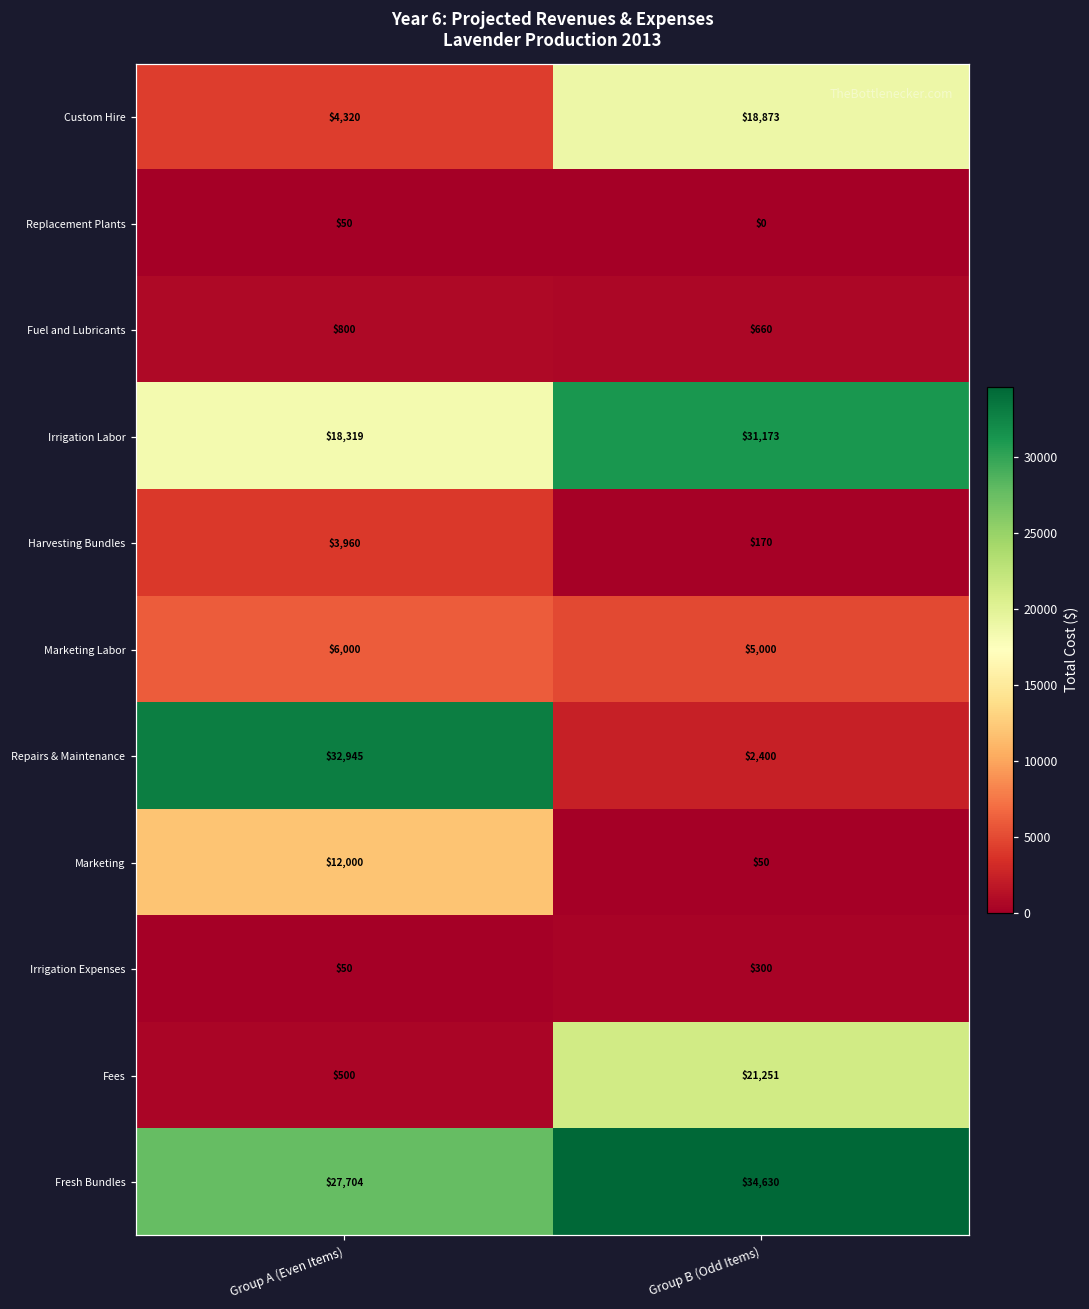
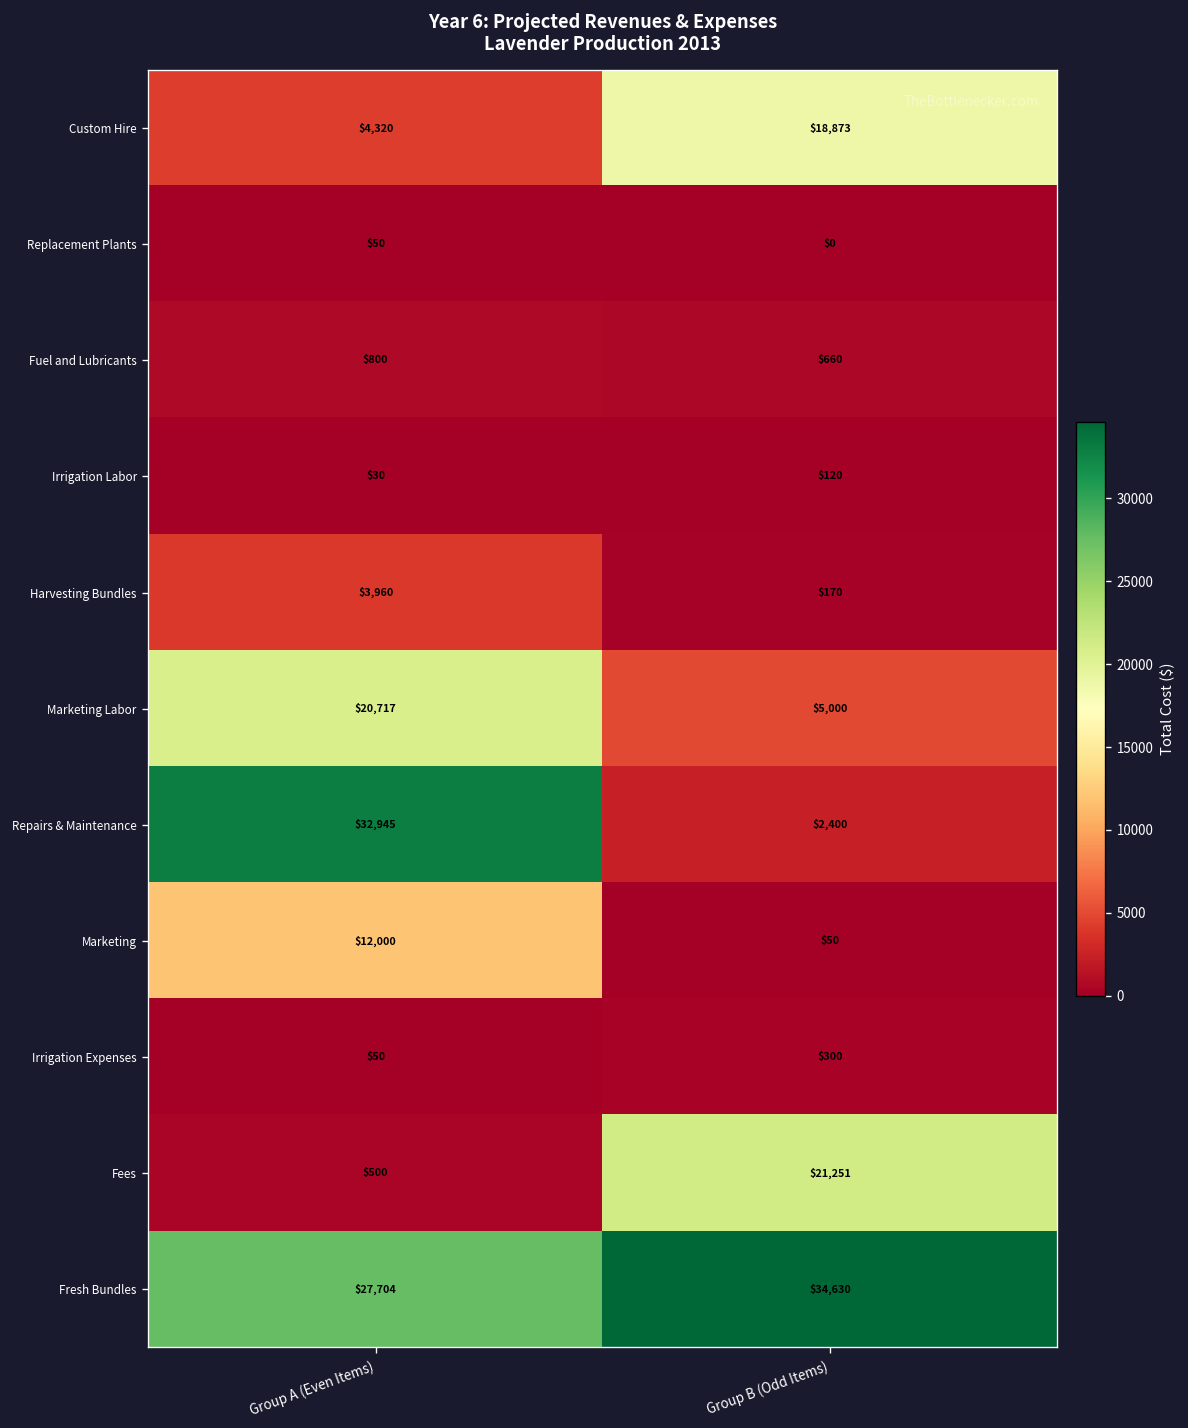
  {
    "Custom Hire": {
      "Group A (Even Items)": "$4,320",
      "Group B (Odd Items)": "$18,873"
    },
    "Replacement Plants": {
      "Group A (Even Items)": "$50",
      "Group B (Odd Items)": "$0"
    },
    "Fuel and Lubricants": {
      "Group A (Even Items)": "$800",
      "Group B (Odd Items)": "$660"
    },
    "Irrigation Labor": {
-     "Group A (Even Items)": "$18,319",
-     "Group B (Odd Items)": "$31,173"
+     "Group A (Even Items)": "$30",
+     "Group B (Odd Items)": "$120"
    },
    "Harvesting Bundles": {
      "Group A (Even Items)": "$3,960",
      "Group B (Odd Items)": "$170"
    },
    "Marketing Labor": {
-     "Group A (Even Items)": "$6,000",
+     "Group A (Even Items)": "$20,717",
      "Group B (Odd Items)": "$5,000"
    },
    "Repairs & Maintenance": {
      "Group A (Even Items)": "$32,945",
      "Group B (Odd Items)": "$2,400"
    },
    "Marketing": {
      "Group A (Even Items)": "$12,000",
      "Group B (Odd Items)": "$50"
    },
    "Irrigation Expenses": {
      "Group A (Even Items)": "$50",
      "Group B (Odd Items)": "$300"
    },
    "Fees": {
      "Group A (Even Items)": "$500",
      "Group B (Odd Items)": "$21,251"
    },
    "Fresh Bundles": {
      "Group A (Even Items)": "$27,704",
      "Group B (Odd Items)": "$34,630"
    }
  }
